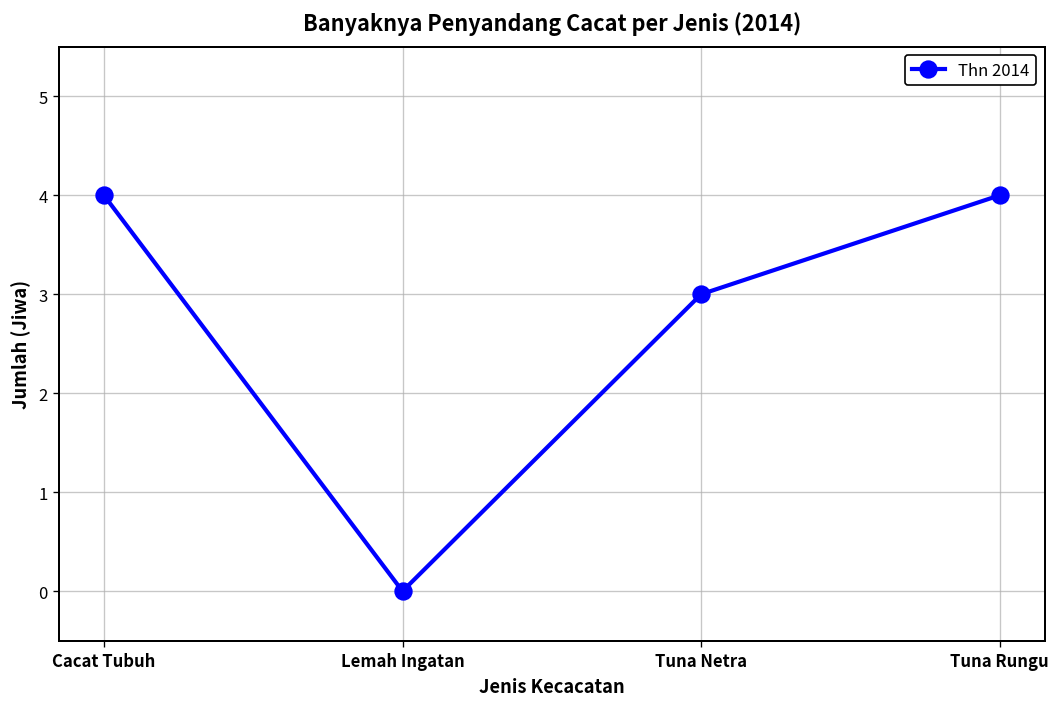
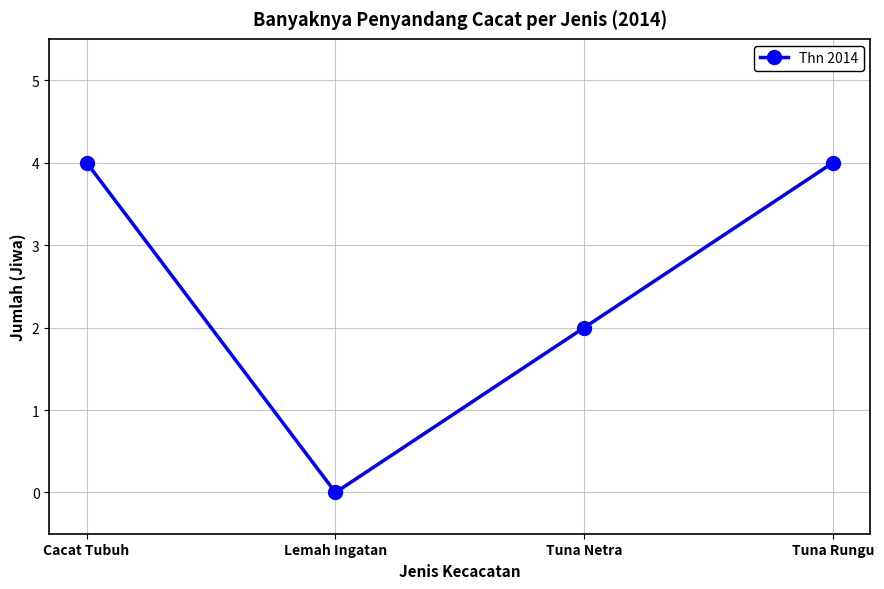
  {
    "Cacat Tubuh": 4,
    "Lemah Ingatan": 0,
-   "Tuna Netra": 3,
+   "Tuna Netra": 2,
    "Tuna Rungu": 4
  }
